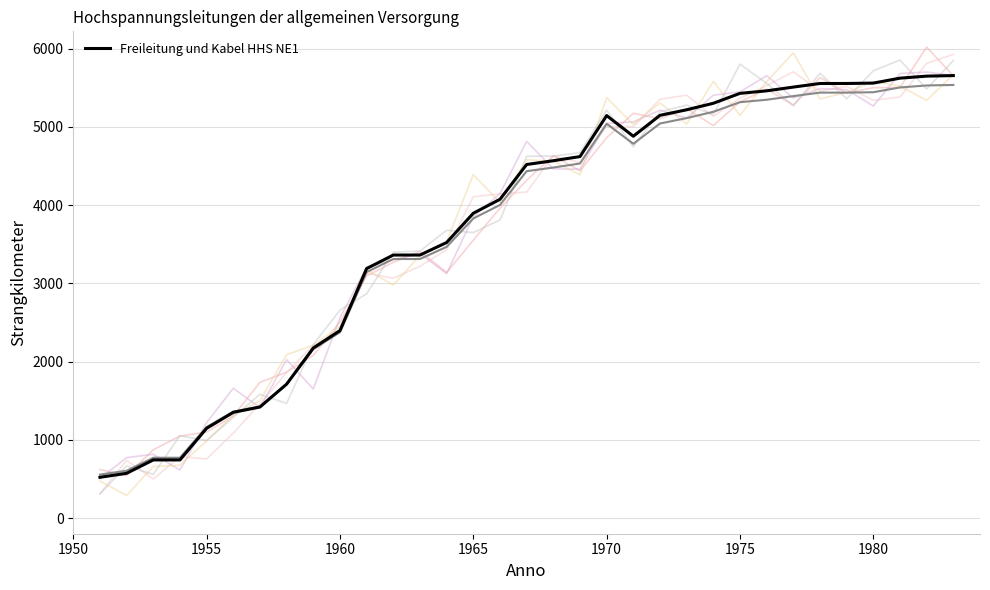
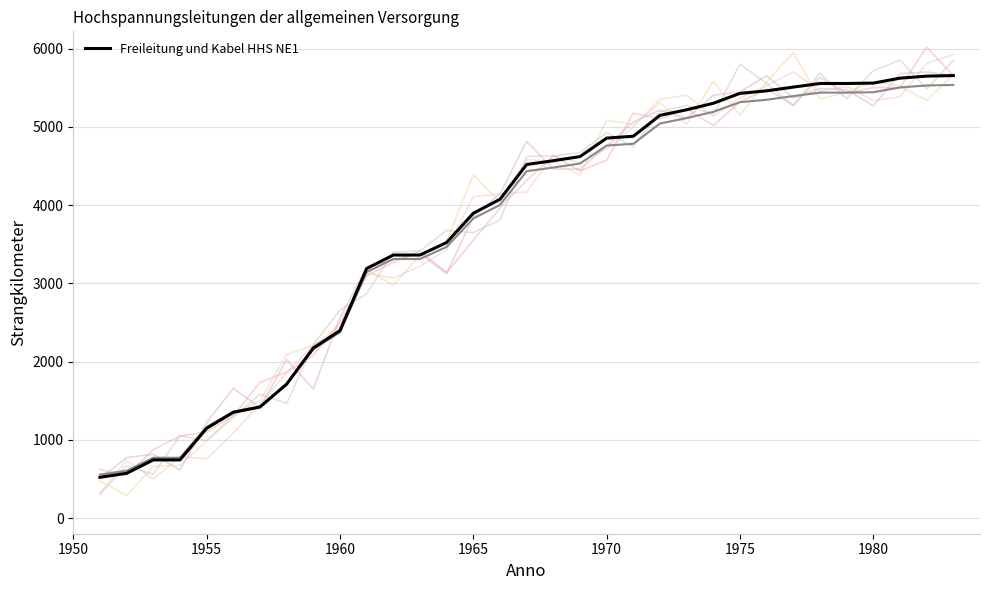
  {
    "Freileitung und Kabel HHS NE1": {
      "1965": 3900,
-     "1970": 5100
+     "1970": 4900
    }
  }
